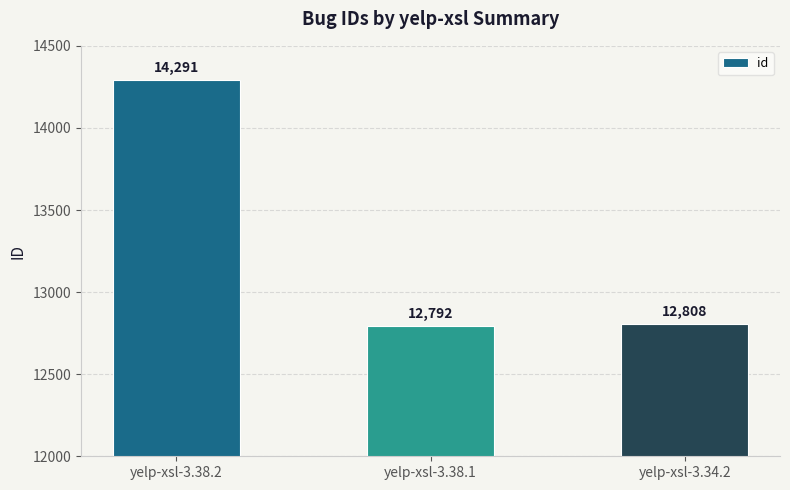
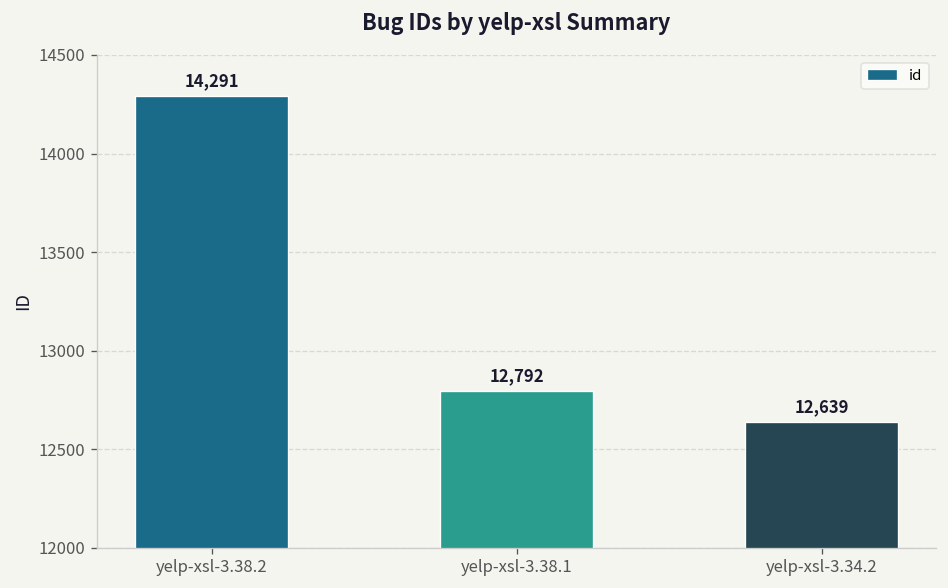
  {
    "yelp-xsl-3.38.2": "14,291",
    "yelp-xsl-3.38.1": "12,792",
-   "yelp-xsl-3.34.2": "12,808"
+   "yelp-xsl-3.34.2": "12,639"
  }
